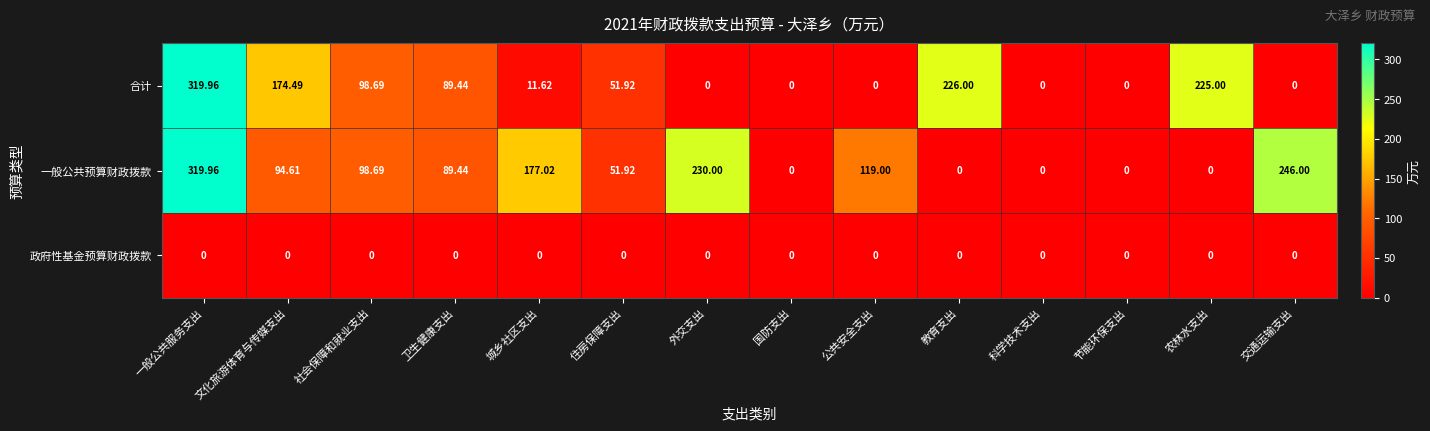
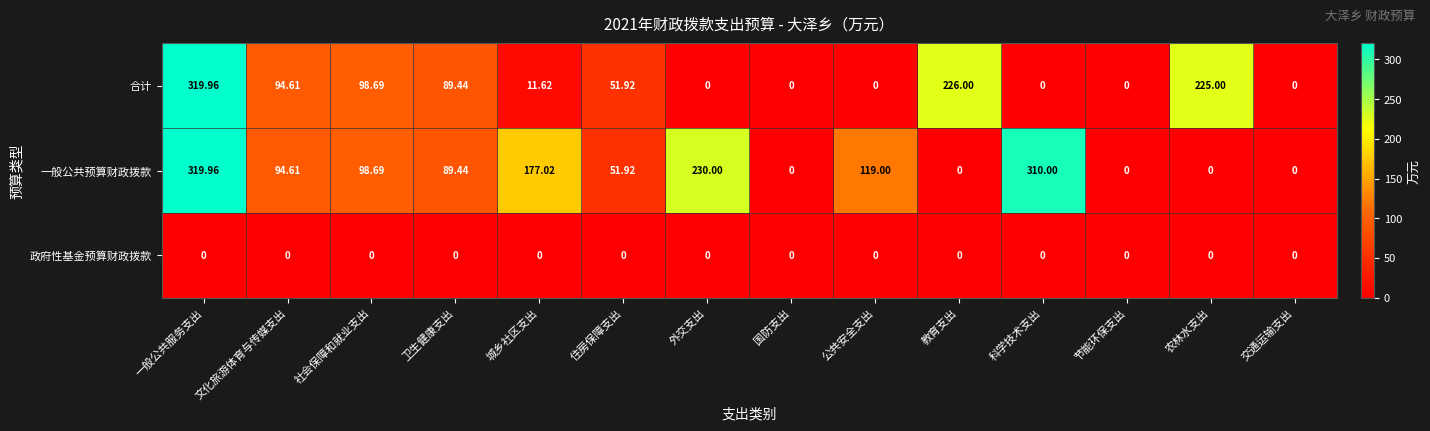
  {
    "合计": {
      "一般公共服务支出": 319.96,
-     "文化旅游体育与传媒支出": 174.49,
+     "文化旅游体育与传媒支出": 94.61,
      "社会保障和就业支出": 98.69,
      "卫生健康支出": 89.44,
      "城乡社区支出": 11.62,
      "住房保障支出": 51.92,
      "外交支出": 0,
      "国防支出": 0,
      "公共安全支出": 0,
      "教育支出": 226.00,
      "科学技术支出": 0,
      "节能环保支出": 0,
      "农林水支出": 225.00,
      "交通运输支出": 0
    },
    "一般公共预算财政拨款": {
      "一般公共服务支出": 319.96,
      "文化旅游体育与传媒支出": 94.61,
      "社会保障和就业支出": 98.69,
      "卫生健康支出": 89.44,
      "城乡社区支出": 177.02,
      "住房保障支出": 51.92,
      "外交支出": 230.00,
      "国防支出": 0,
      "公共安全支出": 119.00,
      "教育支出": 0,
-     "科学技术支出": 0,
+     "科学技术支出": 310.00,
      "节能环保支出": 0,
      "农林水支出": 0,
-     "交通运输支出": 246.00
+     "交通运输支出": 0
    },
    "政府性基金预算财政拨款": {
      "一般公共服务支出": 0,
      "文化旅游体育与传媒支出": 0,
      "社会保障和就业支出": 0,
      "卫生健康支出": 0,
      "城乡社区支出": 0,
      "住房保障支出": 0,
      "外交支出": 0,
      "国防支出": 0,
      "公共安全支出": 0,
      "教育支出": 0,
      "科学技术支出": 0,
      "节能环保支出": 0,
      "农林水支出": 0,
      "交通运输支出": 0
    }
  }
